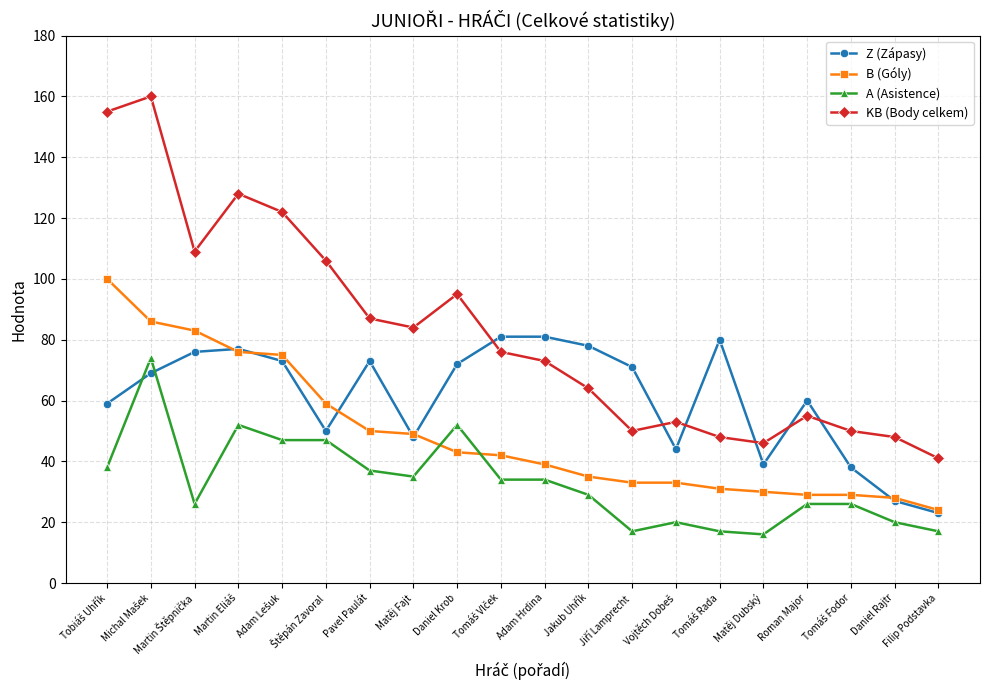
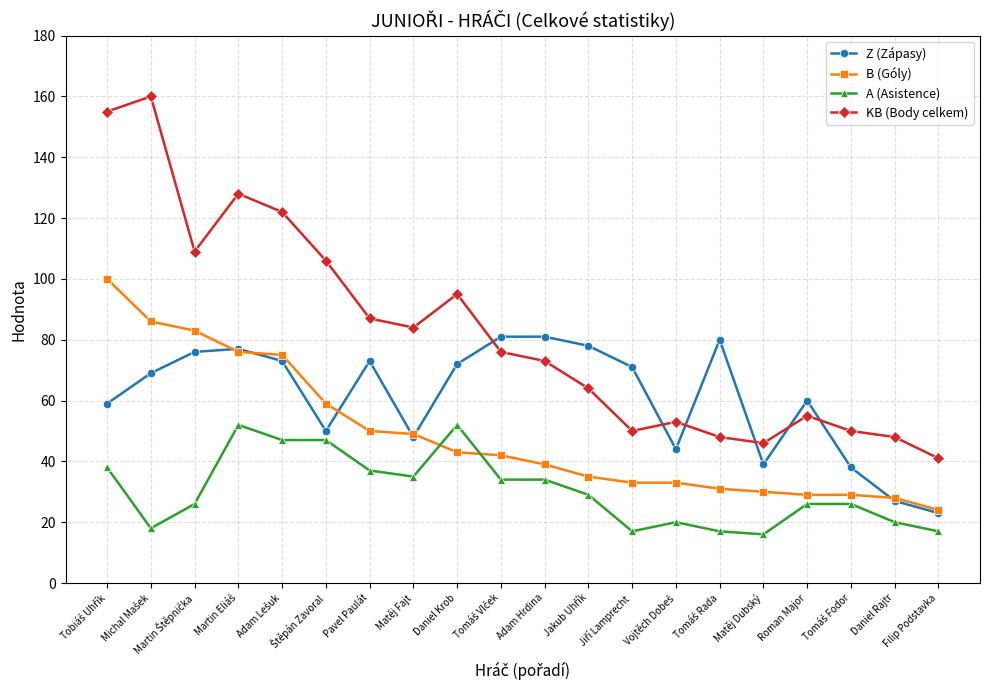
  {
    "Z (Zápasy)": {
      "Tobiáš Uhřík": 59,
      "Michal Mašek": 69,
      "Martin Štěpnička": 76,
      "Martin Eliáš": 77,
      "Adam Lešuk": 73,
      "Štěpán Zavoral": 50,
      "Pavel Paulát": 73,
      "Matěj Fajt": 48,
      "Daniel Krob": 72,
      "Tomáš Vlček": 81,
      "Adam Hrdina": 81,
      "Jakub Uhřík": 78,
      "Jiří Lamprecht": 71,
      "Vojtěch Dobeš": 44,
      "Tomáš Rada": 80,
      "Matěj Dubský": 39,
      "Roman Major": 60,
      "Tomáš Fodor": 38,
      "Daniel Rajtr": 27,
      "Filip Podstavka": 23
    },
    "B (Góly)": {
      "Tobiáš Uhřík": 100,
      "Michal Mašek": 86,
      "Martin Štěpnička": 83,
      "Martin Eliáš": 76,
      "Adam Lešuk": 75,
      "Štěpán Zavoral": 59,
      "Pavel Paulát": 50,
      "Matěj Fajt": 49,
      "Daniel Krob": 43,
      "Tomáš Vlček": 42,
      "Adam Hrdina": 39,
      "Jakub Uhřík": 35,
      "Jiří Lamprecht": 33,
      "Vojtěch Dobeš": 33,
      "Tomáš Rada": 31,
      "Matěj Dubský": 30,
      "Roman Major": 29,
      "Tomáš Fodor": 29,
      "Daniel Rajtr": 28,
      "Filip Podstavka": 24
    },
    "A (Asistence)": {
      "Tobiáš Uhřík": 38,
-     "Michal Mašek": 74,
+     "Michal Mašek": 18,
      "Martin Štěpnička": 26,
      "Martin Eliáš": 52,
      "Adam Lešuk": 47,
      "Štěpán Zavoral": 47,
      "Pavel Paulát": 37,
      "Matěj Fajt": 35,
      "Daniel Krob": 52,
      "Tomáš Vlček": 34,
      "Adam Hrdina": 34,
      "Jakub Uhřík": 29,
      "Jiří Lamprecht": 17,
      "Vojtěch Dobeš": 20,
      "Tomáš Rada": 17,
      "Matěj Dubský": 16,
      "Roman Major": 26,
      "Tomáš Fodor": 26,
      "Daniel Rajtr": 20,
      "Filip Podstavka": 17
    },
    "KB (Body celkem)": {
      "Tobiáš Uhřík": 155,
      "Michal Mašek": 160,
      "Martin Štěpnička": 109,
      "Martin Eliáš": 128,
      "Adam Lešuk": 122,
      "Štěpán Zavoral": 106,
      "Pavel Paulát": 87,
      "Matěj Fajt": 84,
      "Daniel Krob": 95,
      "Tomáš Vlček": 76,
      "Adam Hrdina": 73,
      "Jakub Uhřík": 64,
      "Jiří Lamprecht": 50,
      "Vojtěch Dobeš": 53,
      "Tomáš Rada": 48,
      "Matěj Dubský": 46,
      "Roman Major": 55,
      "Tomáš Fodor": 50,
      "Daniel Rajtr": 48,
      "Filip Podstavka": 41
    }
  }
